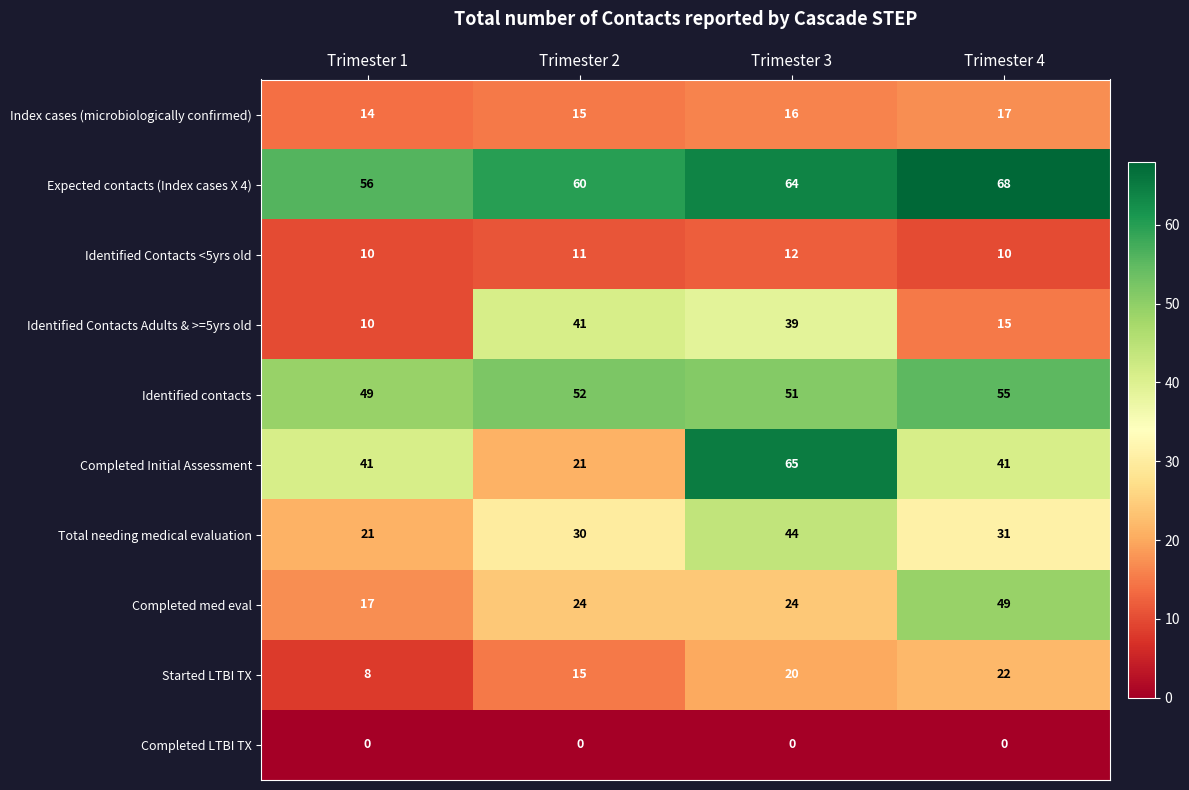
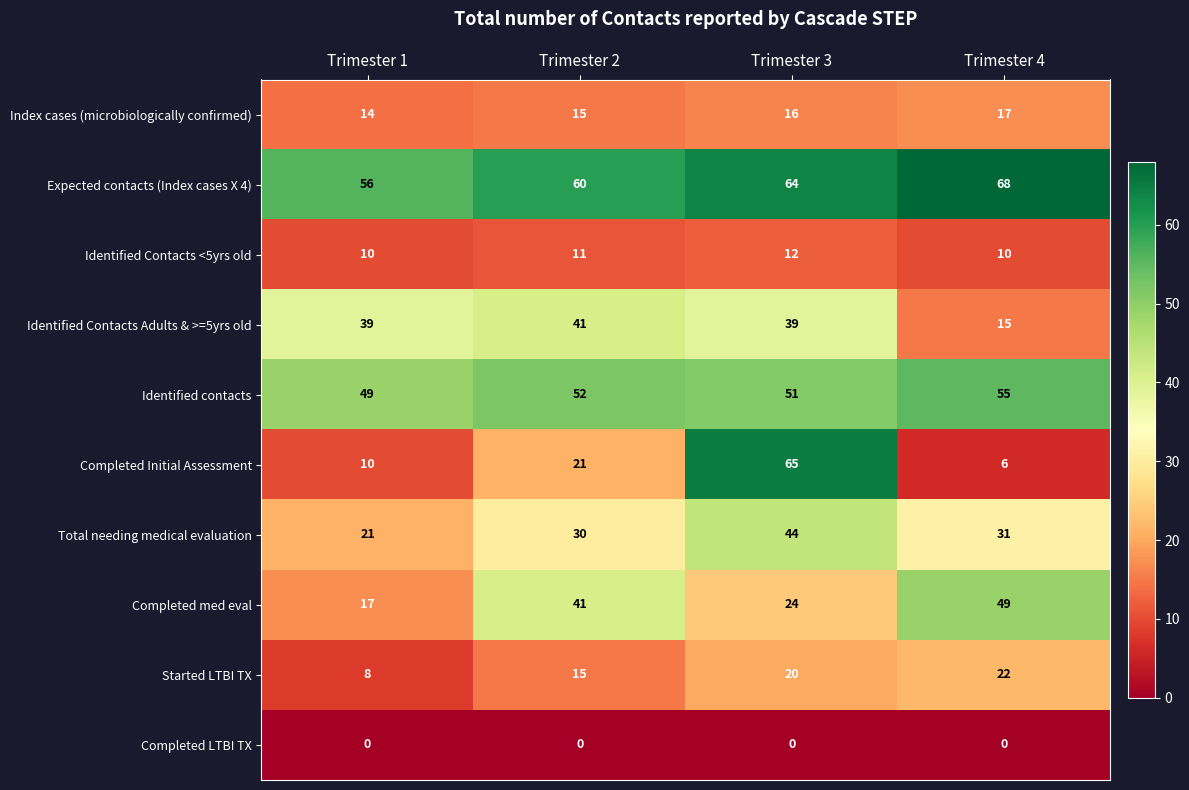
  {
    "Index cases (microbiologically confirmed)": {
      "Trimester 1": 14,
      "Trimester 2": 15,
      "Trimester 3": 16,
      "Trimester 4": 17
    },
    "Expected contacts (Index cases X 4)": {
      "Trimester 1": 56,
      "Trimester 2": 60,
      "Trimester 3": 64,
      "Trimester 4": 68
    },
    "Identified Contacts <5yrs old": {
      "Trimester 1": 10,
      "Trimester 2": 11,
      "Trimester 3": 12,
      "Trimester 4": 10
    },
    "Identified Contacts Adults & >=5yrs old": {
-     "Trimester 1": 10,
+     "Trimester 1": 39,
      "Trimester 2": 41,
      "Trimester 3": 39,
      "Trimester 4": 15
    },
    "Identified contacts": {
      "Trimester 1": 49,
      "Trimester 2": 52,
      "Trimester 3": 51,
      "Trimester 4": 55
    },
    "Completed Initial Assessment": {
-     "Trimester 1": 41,
+     "Trimester 1": 10,
      "Trimester 2": 21,
      "Trimester 3": 65,
-     "Trimester 4": 41
+     "Trimester 4": 6
    },
    "Total needing medical evaluation": {
      "Trimester 1": 21,
      "Trimester 2": 30,
      "Trimester 3": 44,
      "Trimester 4": 31
    },
    "Completed med eval": {
      "Trimester 1": 17,
-     "Trimester 2": 24,
+     "Trimester 2": 41,
      "Trimester 3": 24,
      "Trimester 4": 49
    },
    "Started LTBI TX": {
      "Trimester 1": 8,
      "Trimester 2": 15,
      "Trimester 3": 20,
      "Trimester 4": 22
    },
    "Completed LTBI TX": {
      "Trimester 1": 0,
      "Trimester 2": 0,
      "Trimester 3": 0,
      "Trimester 4": 0
    }
  }
